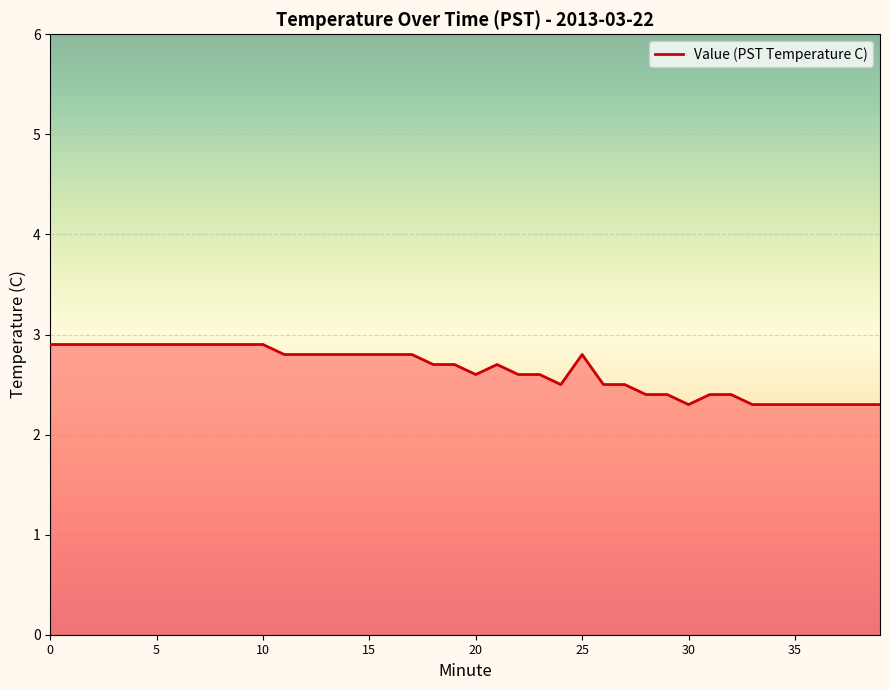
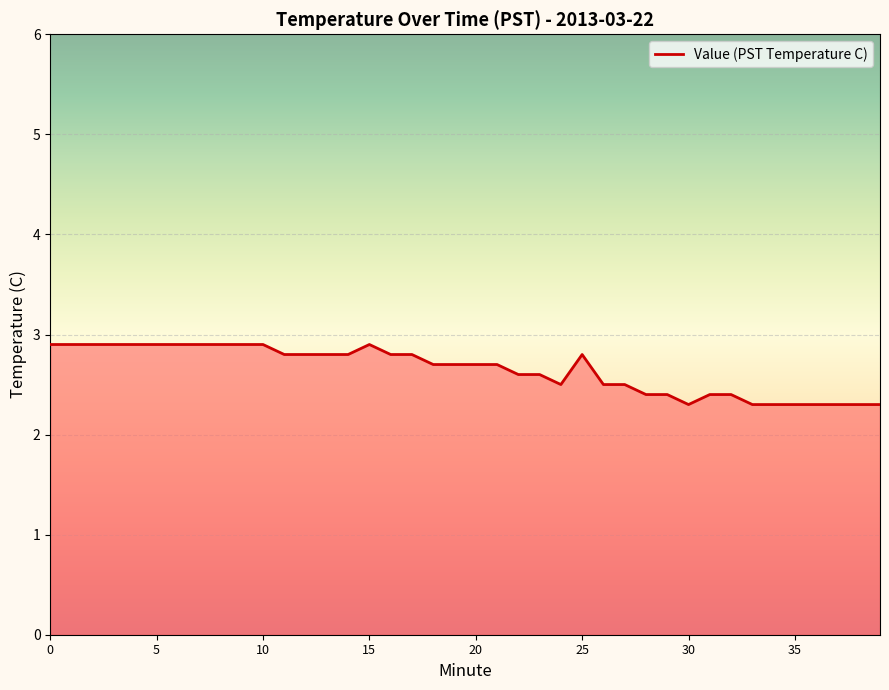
  {
    "0": 2.9,
    "5": 2.9,
    "10": 2.9,
-   "15": 2.8,
-   "20": 2.6,
+   "15": 2.9,
+   "20": 2.7,
    "25": 2.8,
    "30": 2.3,
    "35": 2.3
  }
